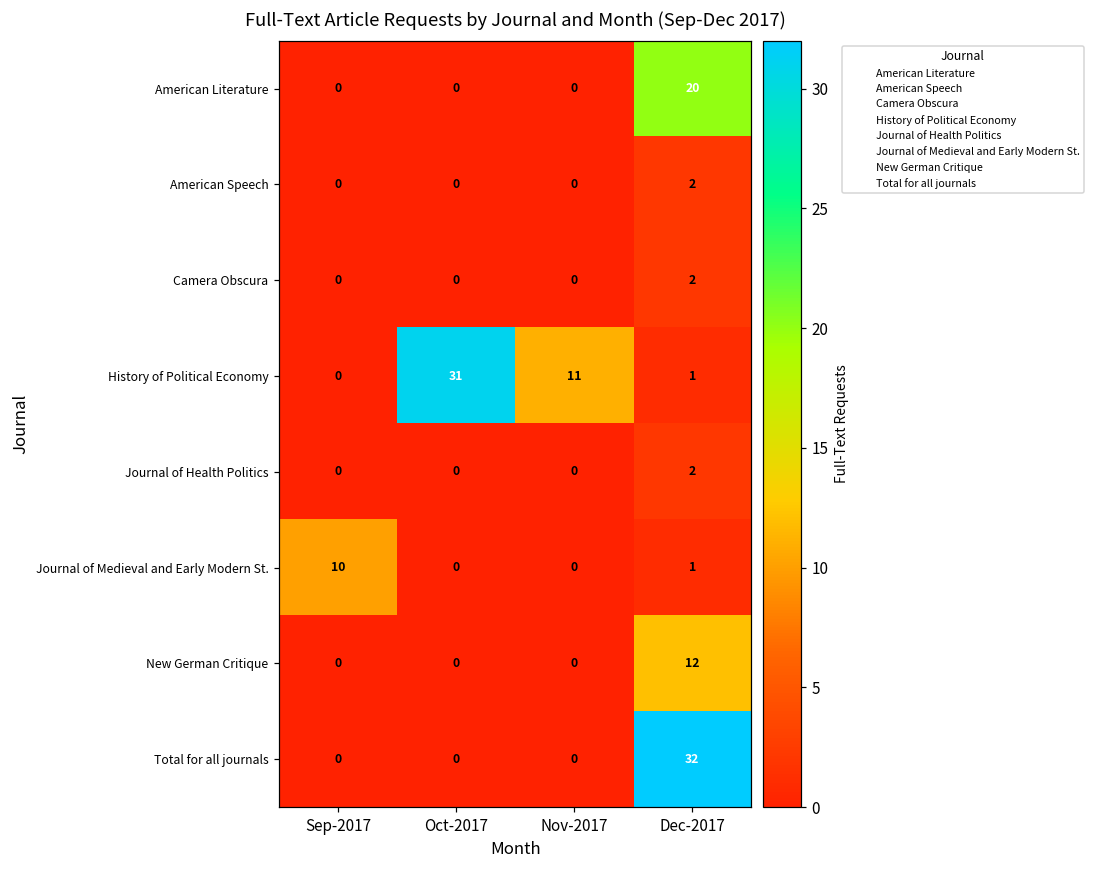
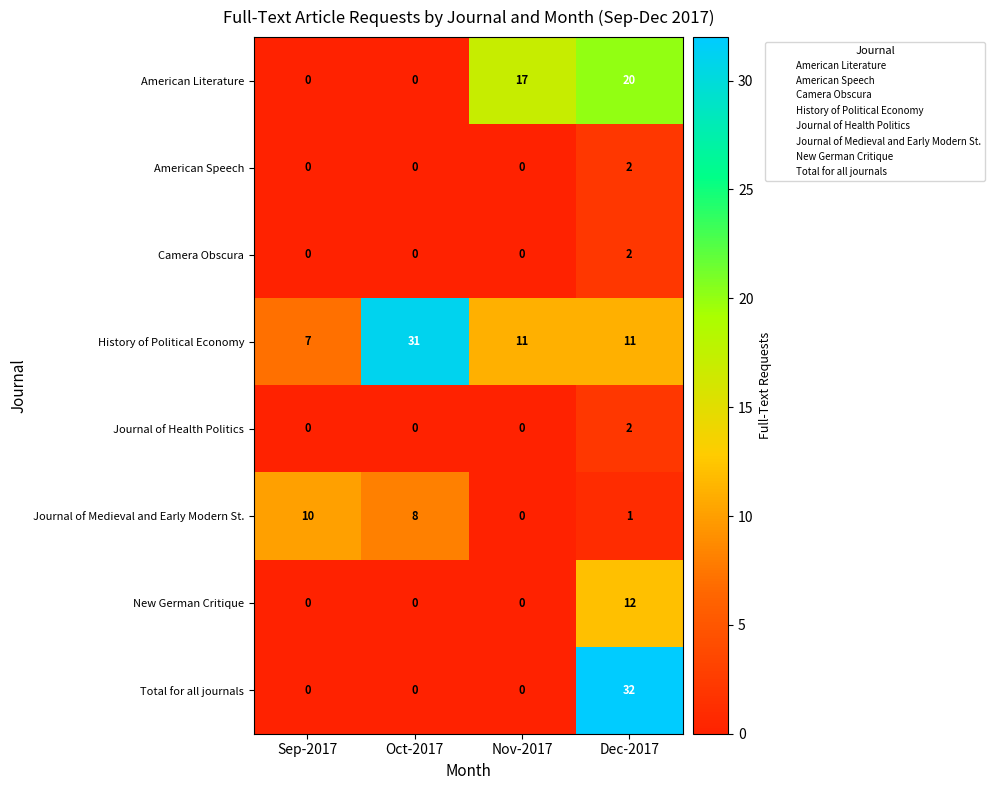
  {
    "American Literature": {
      "Sep-2017": 0,
      "Oct-2017": 0,
-     "Nov-2017": 0,
+     "Nov-2017": 17,
      "Dec-2017": 20
    },
    "American Speech": {
      "Sep-2017": 0,
      "Oct-2017": 0,
      "Nov-2017": 0,
      "Dec-2017": 2
    },
    "Camera Obscura": {
      "Sep-2017": 0,
      "Oct-2017": 0,
      "Nov-2017": 0,
      "Dec-2017": 2
    },
    "History of Political Economy": {
-     "Sep-2017": 0,
+     "Sep-2017": 7,
      "Oct-2017": 31,
      "Nov-2017": 11,
-     "Dec-2017": 1
+     "Dec-2017": 11
    },
    "Journal of Health Politics": {
      "Sep-2017": 0,
      "Oct-2017": 0,
      "Nov-2017": 0,
      "Dec-2017": 2
    },
    "Journal of Medieval and Early Modern St.": {
      "Sep-2017": 10,
-     "Oct-2017": 0,
+     "Oct-2017": 8,
      "Nov-2017": 0,
      "Dec-2017": 1
    },
    "New German Critique": {
      "Sep-2017": 0,
      "Oct-2017": 0,
      "Nov-2017": 0,
      "Dec-2017": 12
    },
    "Total for all journals": {
      "Sep-2017": 0,
      "Oct-2017": 0,
      "Nov-2017": 0,
      "Dec-2017": 32
    }
  }
